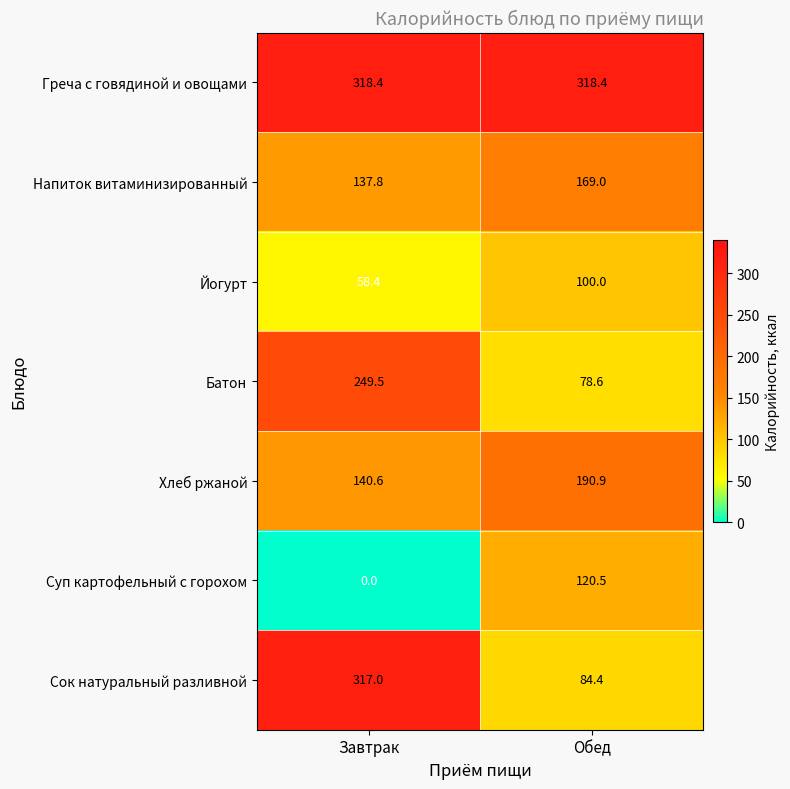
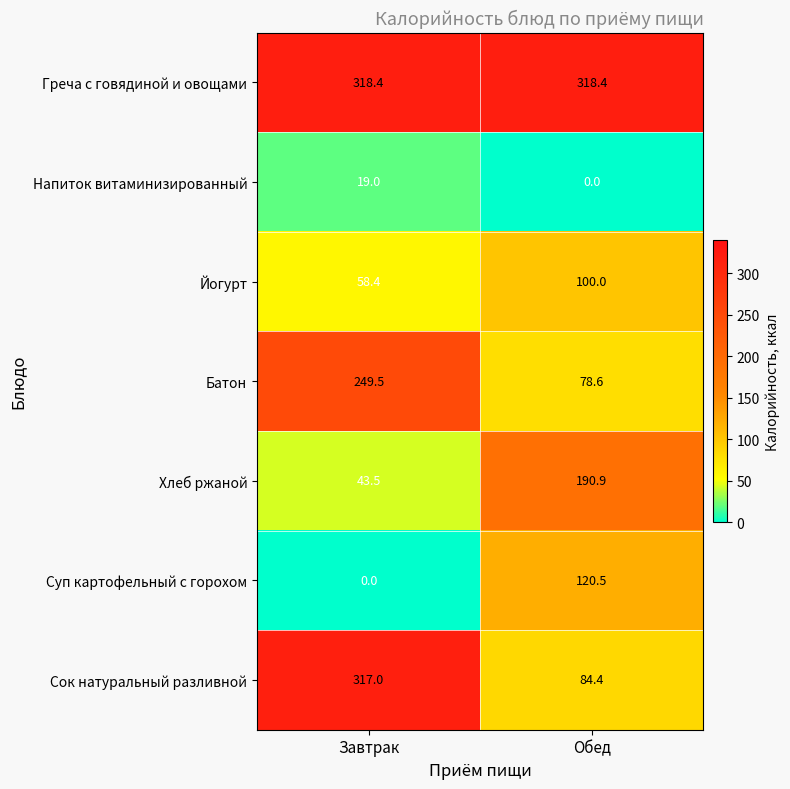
  {
    "Греча с говядиной и овощами": {
      "Завтрак": 318.4,
      "Обед": 318.4
    },
    "Напиток витаминизированный": {
-     "Завтрак": 137.8,
-     "Обед": 169.0
+     "Завтрак": 19.0,
+     "Обед": 0.0
    },
    "Йогурт": {
      "Завтрак": 58.4,
      "Обед": 100.0
    },
    "Батон": {
      "Завтрак": 249.5,
      "Обед": 78.6
    },
    "Хлеб ржаной": {
-     "Завтрак": 140.6,
+     "Завтрак": 43.5,
      "Обед": 190.9
    },
    "Суп картофельный с горохом": {
      "Завтрак": 0.0,
      "Обед": 120.5
    },
    "Сок натуральный разливной": {
      "Завтрак": 317.0,
      "Обед": 84.4
    }
  }
